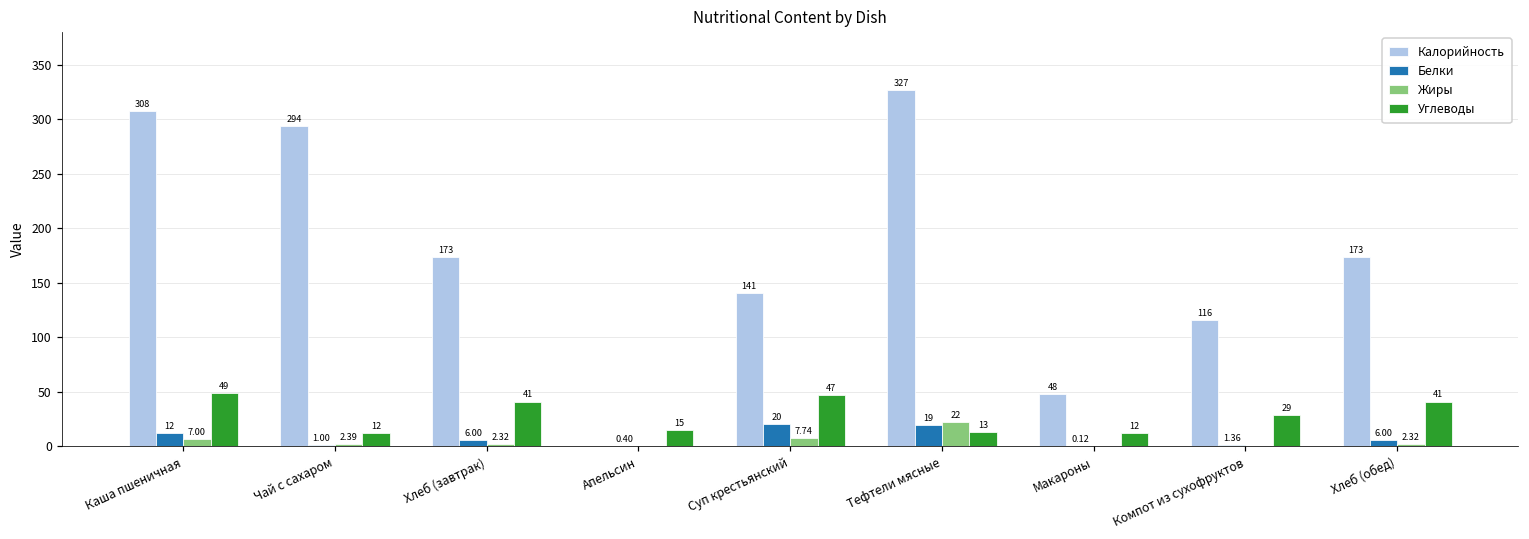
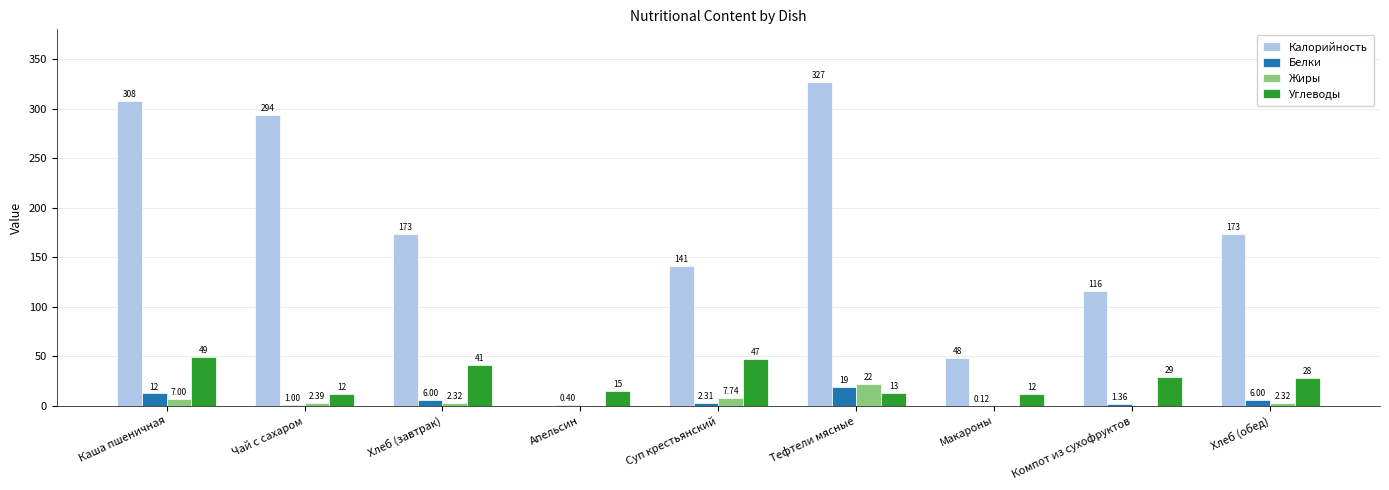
  {
    "Калорийность": {
      "Каша пшеничная": 308,
      "Чай с сахаром": 294,
      "Хлеб (завтрак)": 173,
      "Суп крестьянский": 141,
      "Тефтели мясные": 327,
      "Макароны": 48,
      "Компот из сухофруктов": 116,
      "Хлеб (обед)": 173
    },
    "Белки": {
      "Каша пшеничная": 12,
      "Чай с сахаром": 1.00,
      "Хлеб (завтрак)": 6.00,
      "Апельсин": 0.40,
-     "Суп крестьянский": 20,
+     "Суп крестьянский": 2.31,
      "Тефтели мясные": 19,
      "Макароны": 0.12,
      "Компот из сухофруктов": 1.36,
      "Хлеб (обед)": 6.00
    },
    "Жиры": {
      "Каша пшеничная": 7.00,
      "Чай с сахаром": 2.39,
      "Хлеб (завтрак)": 2.32,
      "Суп крестьянский": 7.74,
      "Тефтели мясные": 22,
      "Хлеб (обед)": 2.32
    },
    "Углеводы": {
      "Каша пшеничная": 49,
      "Чай с сахаром": 12,
      "Хлеб (завтрак)": 41,
      "Апельсин": 15,
      "Суп крестьянский": 47,
      "Тефтели мясные": 13,
      "Макароны": 12,
      "Компот из сухофруктов": 29,
-     "Хлеб (обед)": 41
+     "Хлеб (обед)": 28
    }
  }
